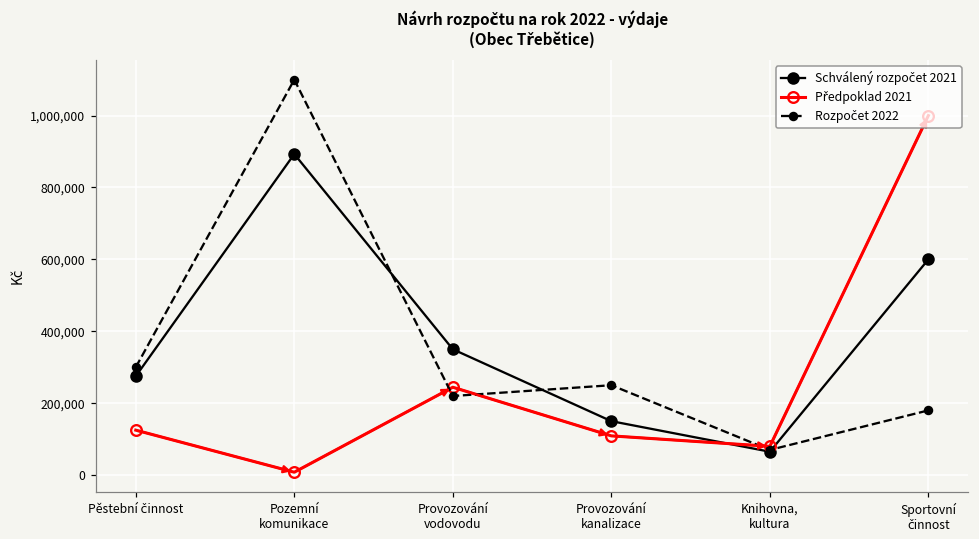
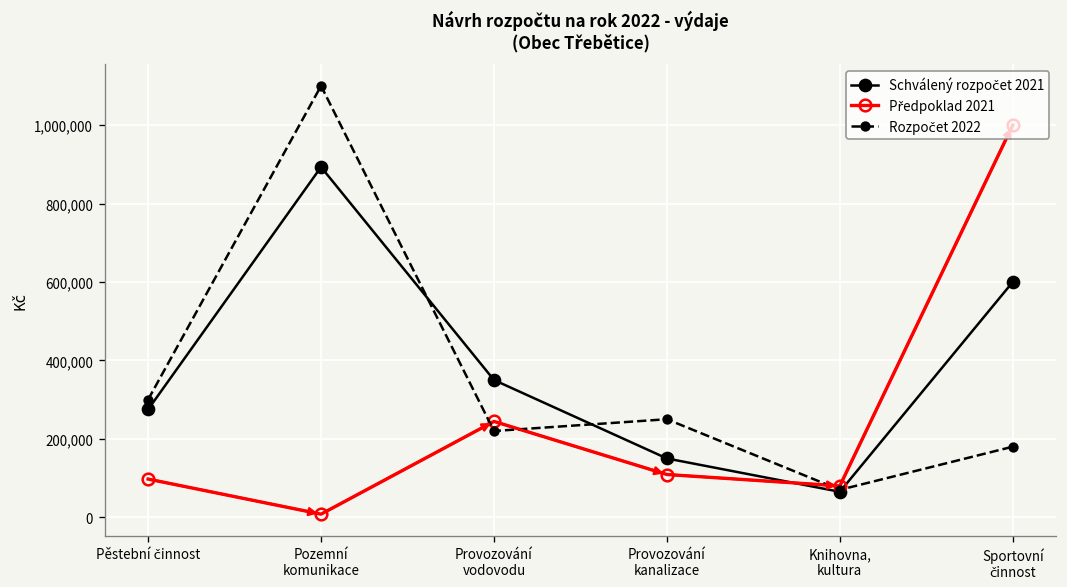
  {
    "Předpoklad 2021": {
-     "Pěstební činnost": "130,000",
+     "Pěstební činnost": "100,000",
      "Pozemní komunikace": "10,000",
      "Provozování vodovodu": "240,000",
      "Provozování kanalizace": "110,000",
      "Knihovna, kultura": "80,000"
    }
  }
